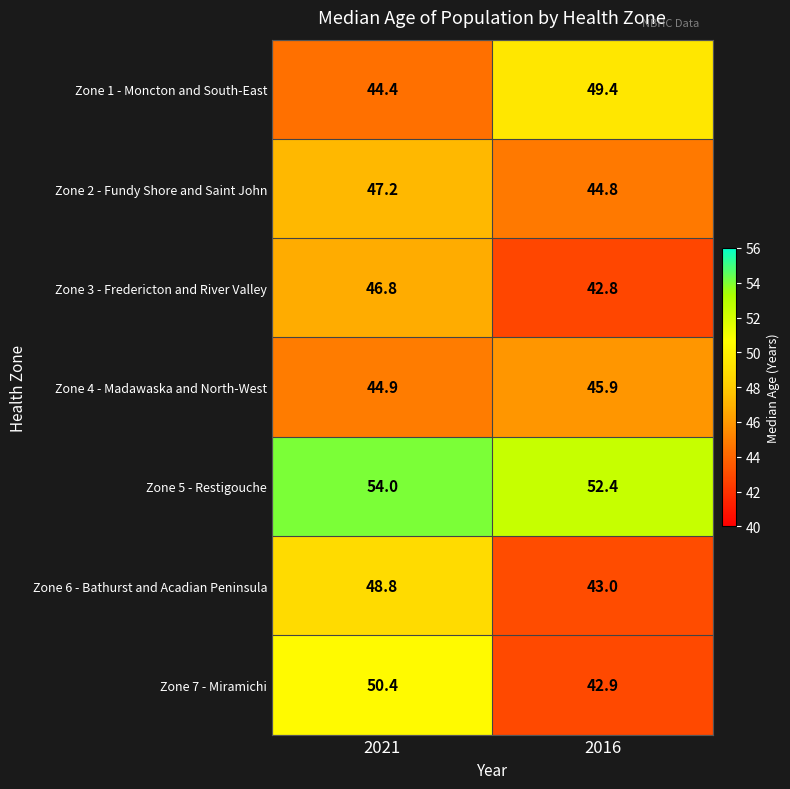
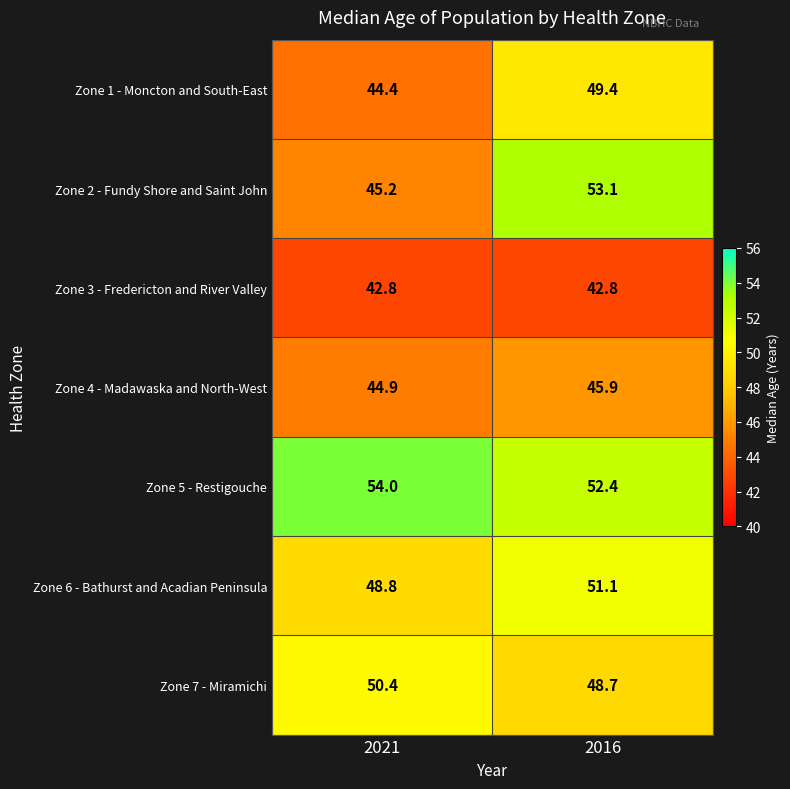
  {
    "Zone 1 - Moncton and South-East": {
      "2021": 44.4,
      "2016": 49.4
    },
    "Zone 2 - Fundy Shore and Saint John": {
-     "2021": 47.2,
-     "2016": 44.8
+     "2021": 45.2,
+     "2016": 53.1
    },
    "Zone 3 - Fredericton and River Valley": {
-     "2021": 46.8,
+     "2021": 42.8,
      "2016": 42.8
    },
    "Zone 4 - Madawaska and North-West": {
      "2021": 44.9,
      "2016": 45.9
    },
    "Zone 5 - Restigouche": {
      "2021": 54.0,
      "2016": 52.4
    },
    "Zone 6 - Bathurst and Acadian Peninsula": {
      "2021": 48.8,
-     "2016": 43.0
+     "2016": 51.1
    },
    "Zone 7 - Miramichi": {
      "2021": 50.4,
-     "2016": 42.9
+     "2016": 48.7
    }
  }
